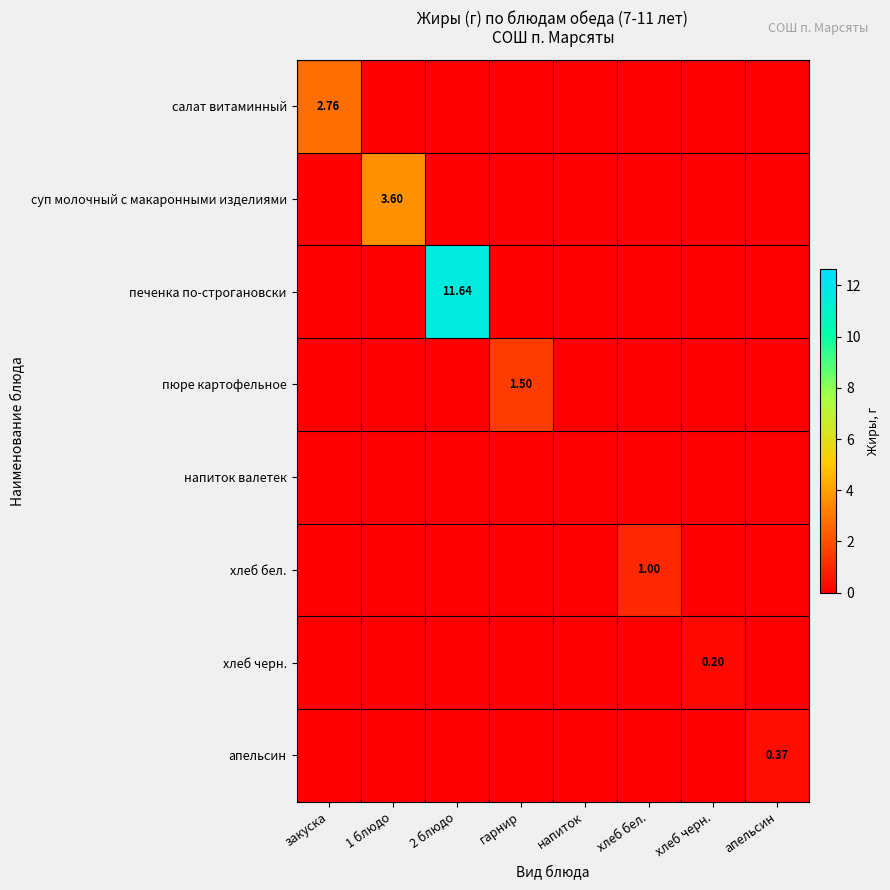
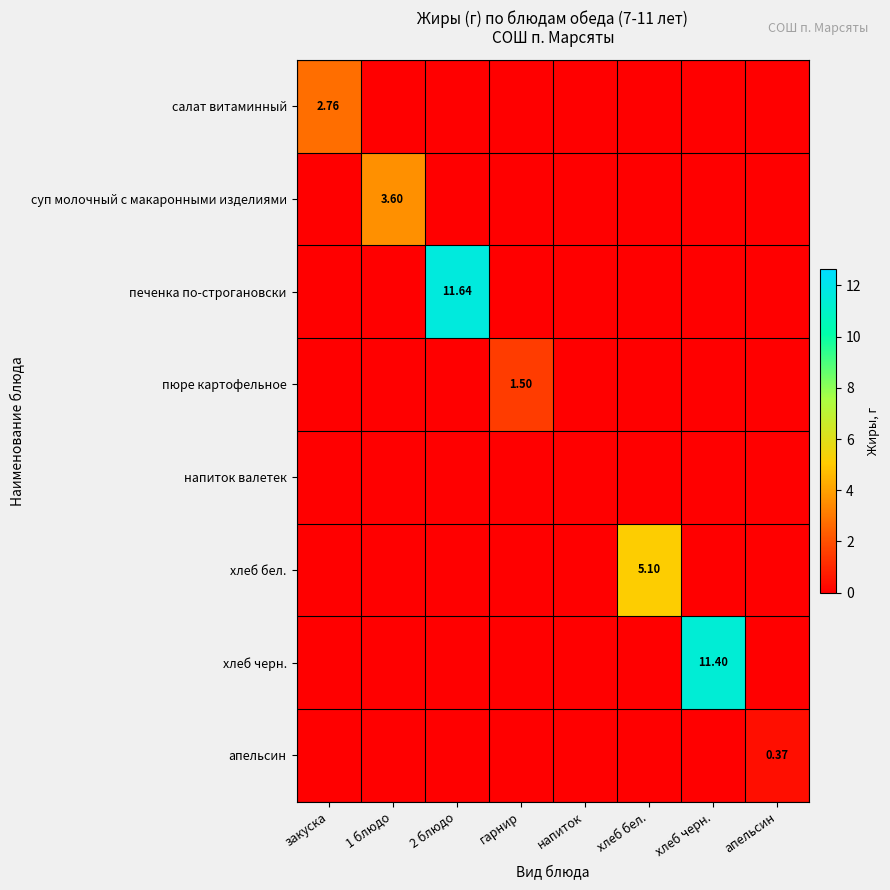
  {
    "салат витаминный": {
      "закуска": 2.76
    },
    "суп молочный с макаронными изделиями": {
      "1 блюдо": 3.60
    },
    "печенка по-строгановски": {
      "2 блюдо": 11.64
    },
    "пюре картофельное": {
      "гарнир": 1.50
    },
    "хлеб бел.": {
-     "хлеб бел.": 1.00
+     "хлеб бел.": 5.10
    },
    "хлеб черн.": {
-     "хлеб черн.": 0.20
+     "хлеб черн.": 11.40
    },
    "апельсин": {
      "апельсин": 0.37
    }
  }
